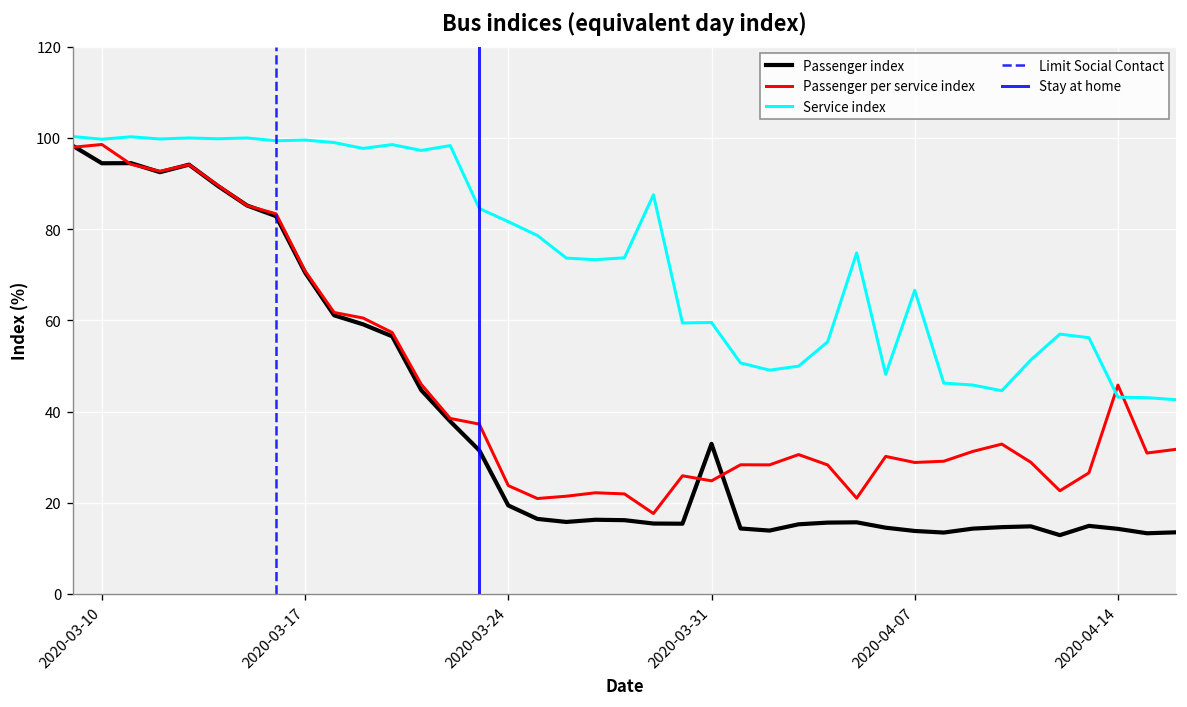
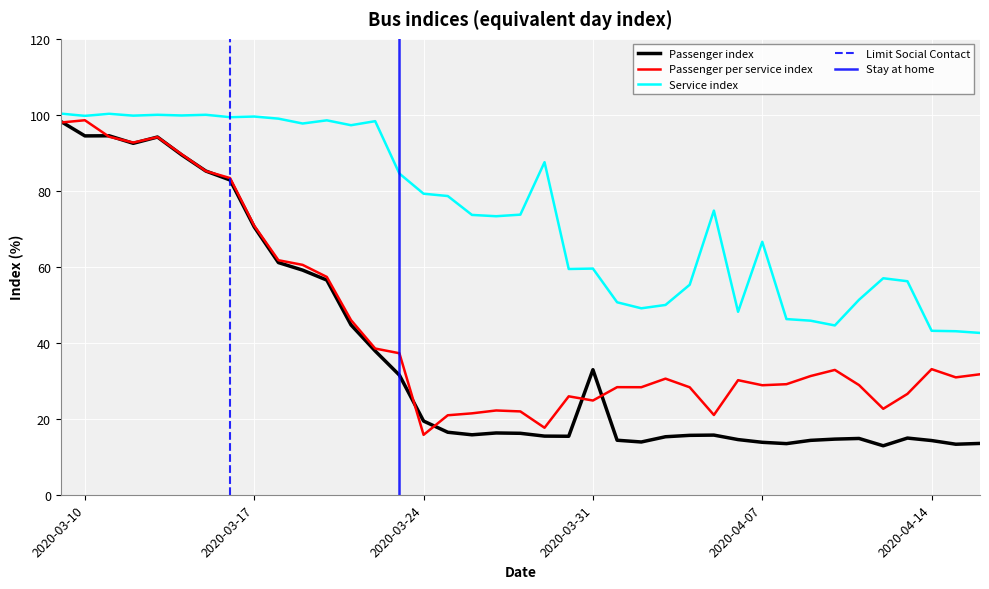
  {
    "Passenger index": {
      "2020-03-10": 94,
      "2020-03-24": 19,
      "2020-03-31": 33,
      "2020-04-07": 14,
      "2020-04-14": 14
    },
    "Passenger per service index": {
      "2020-03-10": 99,
-     "2020-03-24": 24,
+     "2020-03-24": 16,
      "2020-03-31": 25,
      "2020-04-07": 29,
-     "2020-04-14": 46
+     "2020-04-14": 33
    },
    "Service index": {
      "2020-03-10": 100,
      "2020-03-17": 100,
-     "2020-03-24": 82,
+     "2020-03-24": 79,
      "2020-03-31": 60,
      "2020-04-07": 67,
      "2020-04-14": 43
    }
  }
